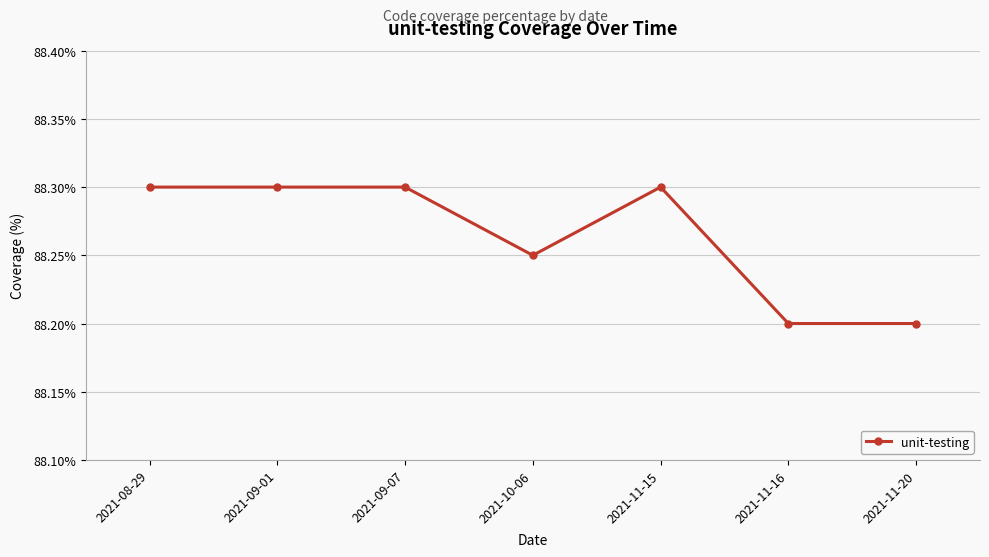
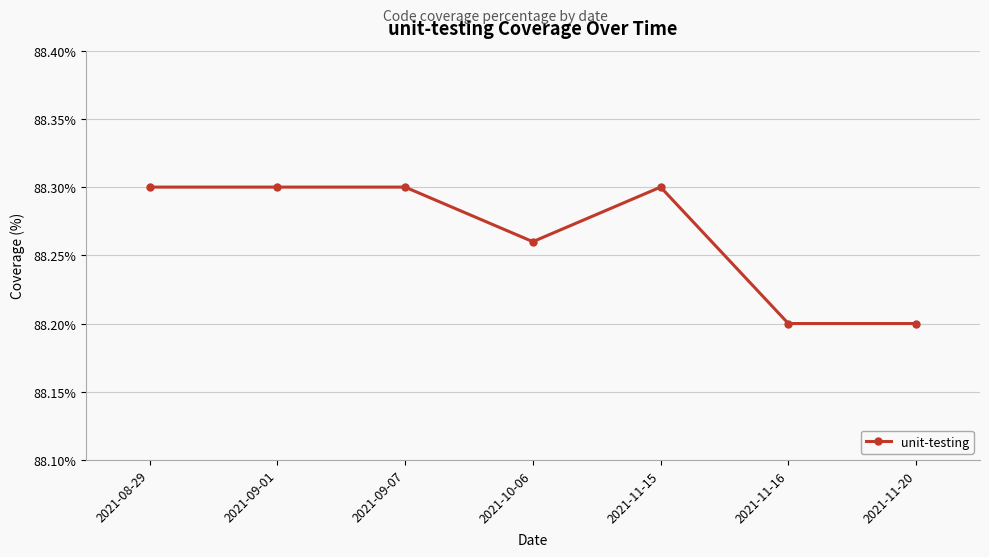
  {
    "2021-08-29": "88.30%",
    "2021-09-01": "88.30%",
    "2021-09-07": "88.30%",
-   "2021-10-06": "88.25%",
+   "2021-10-06": "88.26%",
    "2021-11-15": "88.30%",
    "2021-11-16": "88.20%",
    "2021-11-20": "88.20%"
  }
